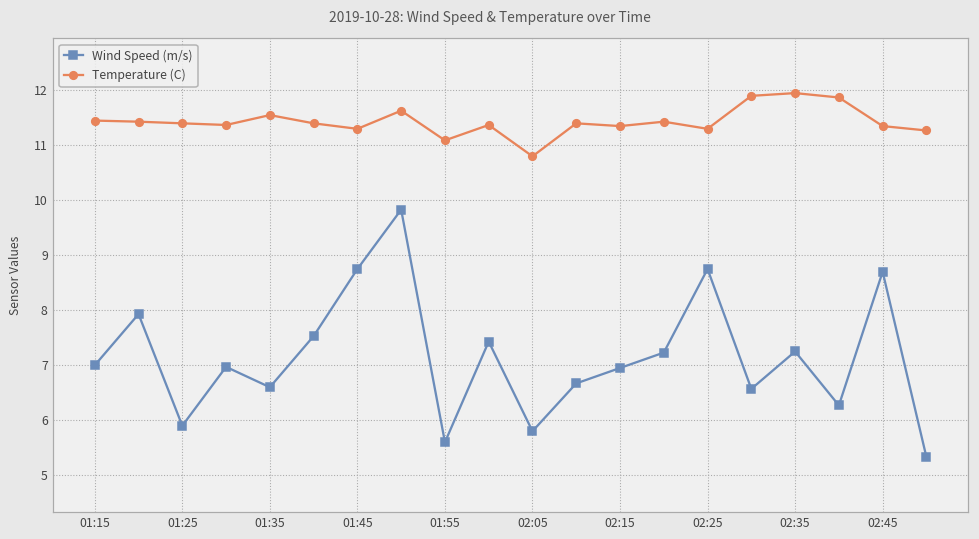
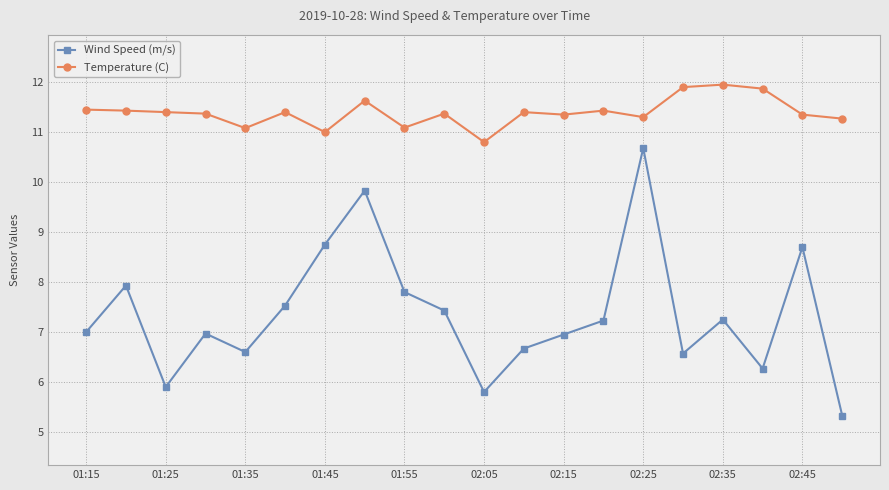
  {
    "Wind Speed (m/s)": {
      "01:15": 7.0,
      "01:25": 5.9,
      "01:35": 6.6,
      "01:45": 8.8,
-     "01:55": 5.6,
+     "01:55": 7.8,
      "02:05": 5.8,
      "02:15": 7.0,
-     "02:25": 8.8,
+     "02:25": 10.7,
      "02:35": 7.3,
      "02:45": 8.7
    },
    "Temperature (C)": {
      "01:15": 11.5,
      "01:25": 11.4,
-     "01:35": 11.6,
-     "01:45": 11.3,
+     "01:35": 11.1,
+     "01:45": 11.0,
      "01:55": 11.1,
      "02:05": 10.8,
      "02:15": 11.4,
      "02:25": 11.3,
      "02:35": 12.0,
      "02:45": 11.4
    }
  }
